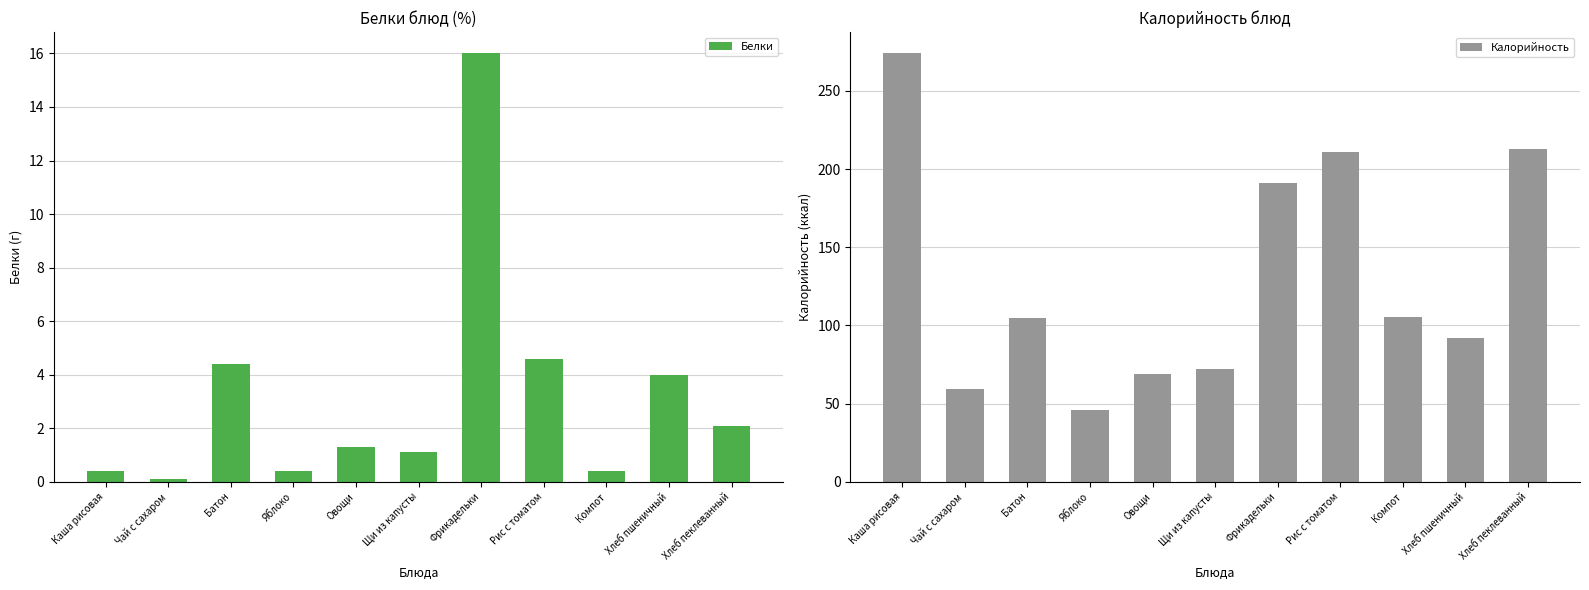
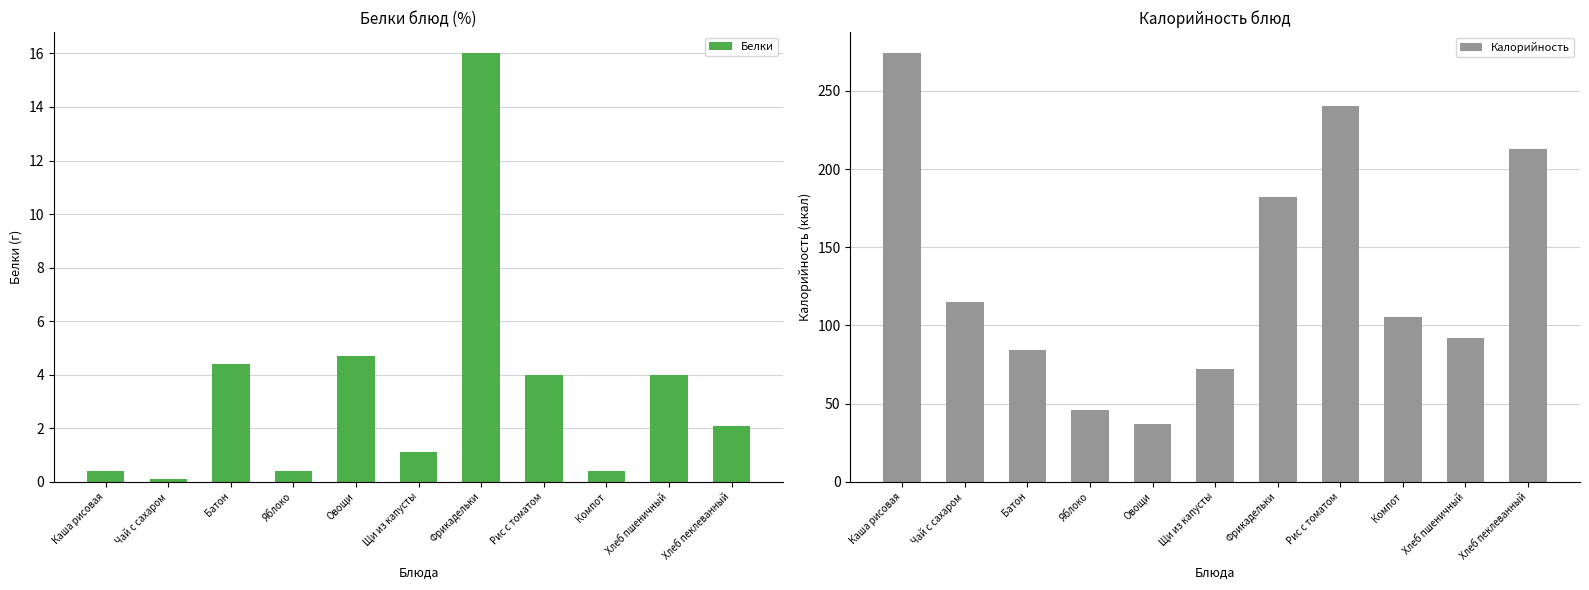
  {
    "Белки блюд (%)": {
      "Каша рисовая": 0.4,
      "Чай с сахаром": 0.1,
      "Батон": 4.4,
      "Яблоко": 0.4,
-     "Овощи": 1.3,
+     "Овощи": 4.7,
      "Щи из капусты": 1.1,
      "Фрикадельки": 16.0,
-     "Рис с томатом": 4.6,
+     "Рис с томатом": 4.0,
      "Компот": 0.4,
      "Хлеб пшеничный": 4.0,
      "Хлеб пеклеванный": 2.1
    },
    "Калорийность блюд": {
      "Каша рисовая": 274,
-     "Чай с сахаром": 59,
-     "Батон": 105,
+     "Чай с сахаром": 115,
+     "Батон": 84,
      "Яблоко": 46,
-     "Овощи": 69,
+     "Овощи": 37,
      "Щи из капусты": 72,
-     "Фрикадельки": 191,
-     "Рис с томатом": 211,
+     "Фрикадельки": 182,
+     "Рис с томатом": 240,
      "Компот": 105,
      "Хлеб пшеничный": 92,
      "Хлеб пеклеванный": 213
    }
  }
